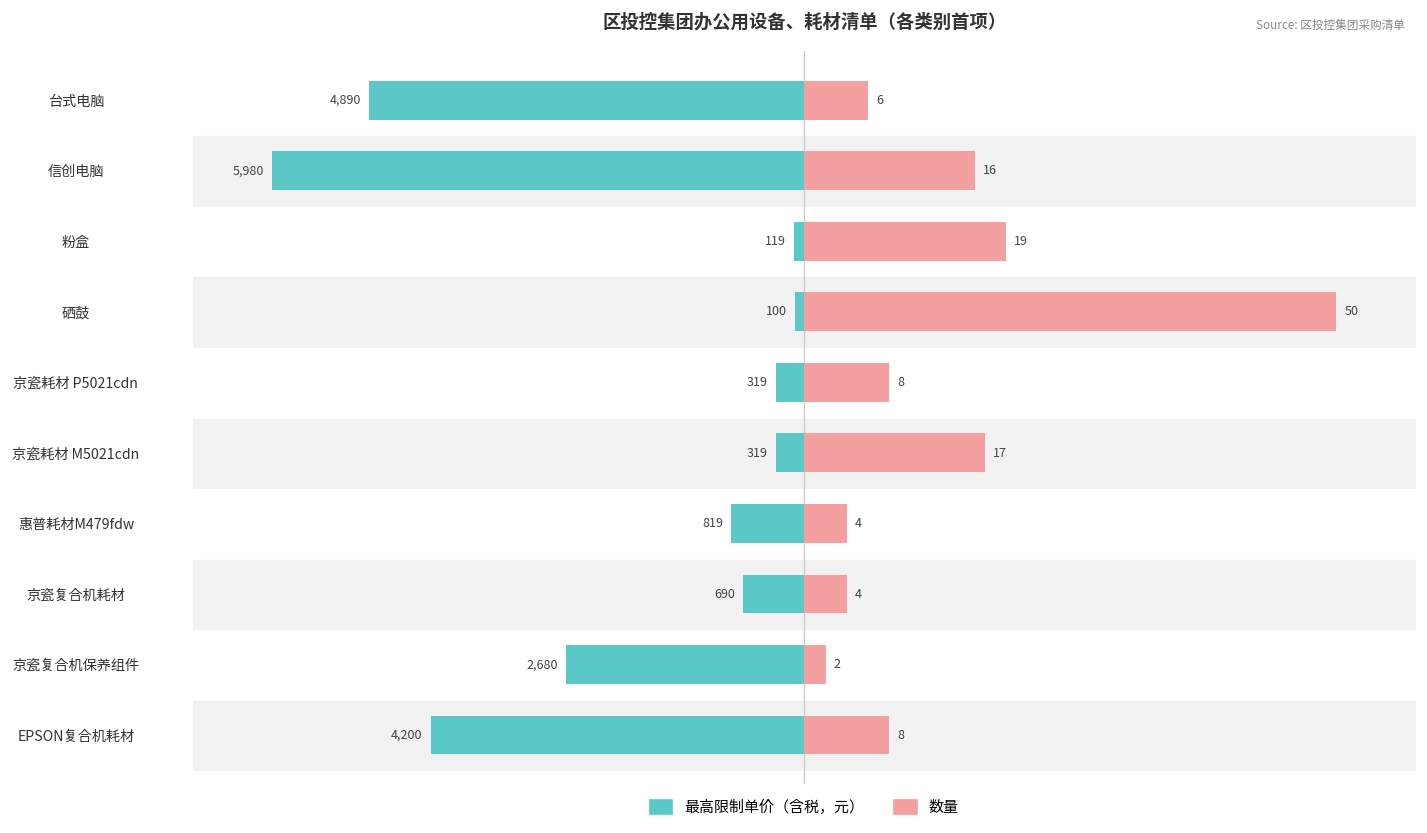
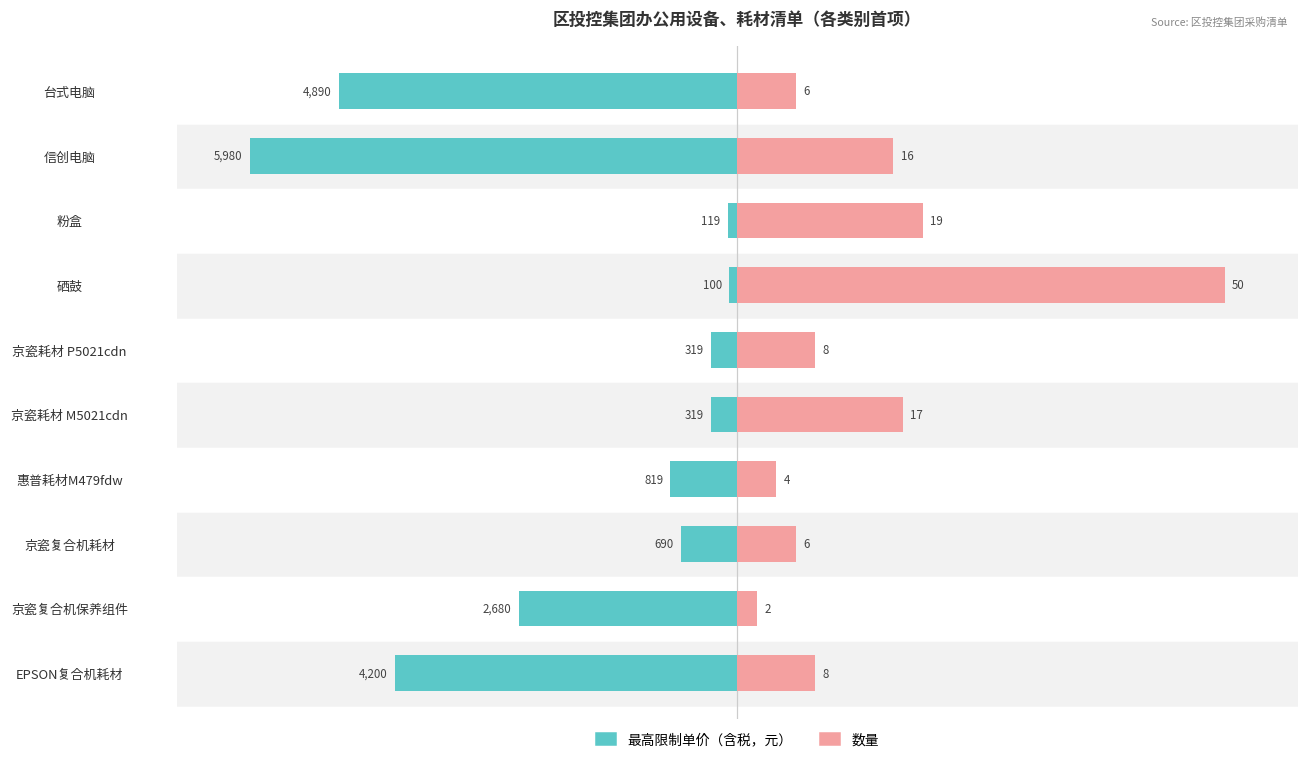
  {
    "数量": {
-     "京瓷复合机耗材": 4
+     "京瓷复合机耗材": 6
    }
  }
